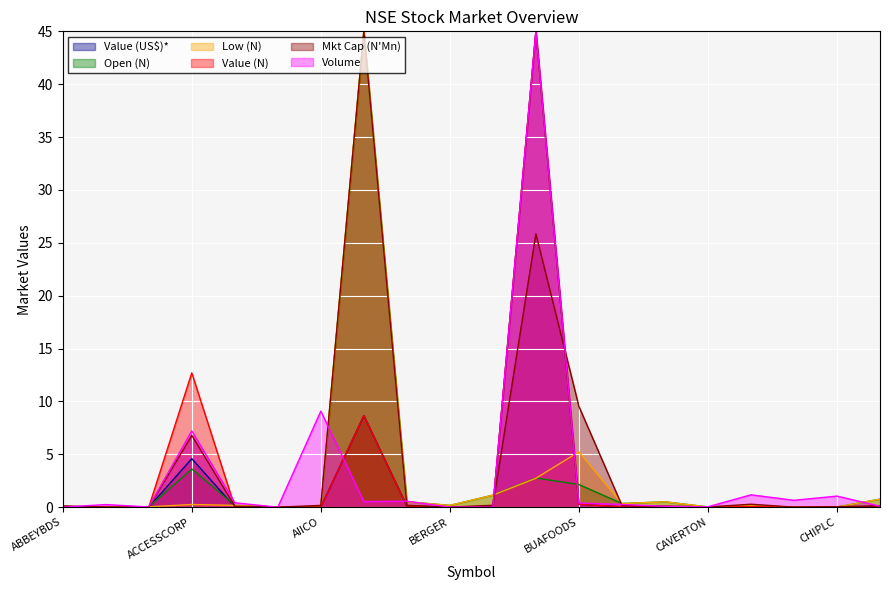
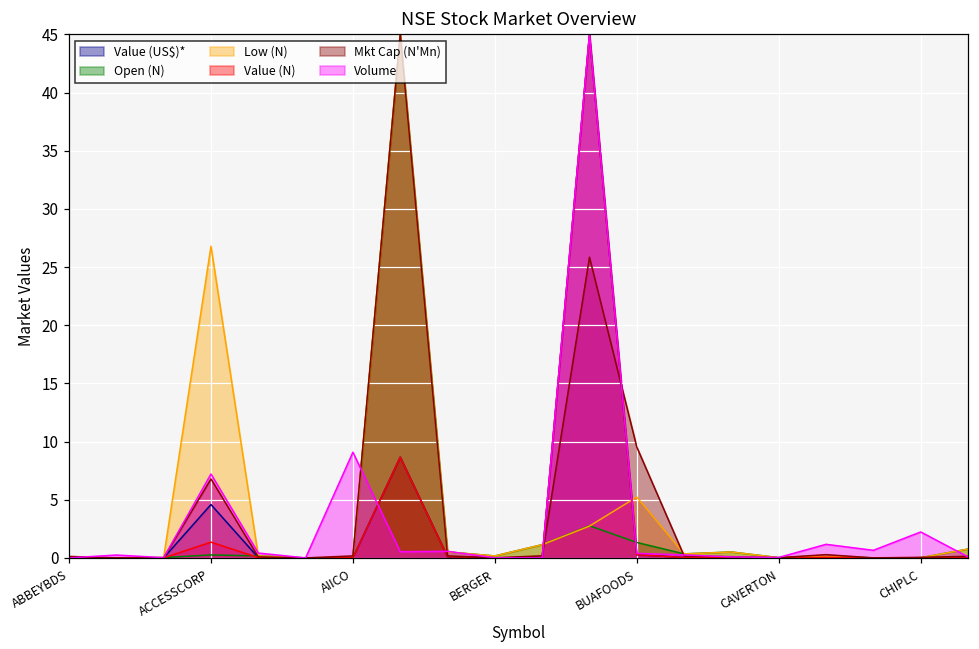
  {
    "Value (US$)*": {
      "ACCESSCORP": 4.6
    },
    "Open (N)": {
-     "ACCESSCORP": 3.6,
-     "BUAFOODS": 2.1
+     "ACCESSCORP": 0.3,
+     "BUAFOODS": 1.3
    },
    "Low (N)": {
-     "ACCESSCORP": 0.3,
+     "ACCESSCORP": 26.8,
      "BUAFOODS": 5.2
    },
    "Value (N)": {
-     "ACCESSCORP": 12.7
+     "ACCESSCORP": 1.4
    },
    "Mkt Cap (N'Mn)": {
      "ACCESSCORP": 6.8,
      "BUAFOODS": 9.5
    },
    "Volume": {
      "ACCESSCORP": 7.2,
      "AIICO": 9.1,
-     "CHIPLC": 1.0
+     "CHIPLC": 2.2
    }
  }
